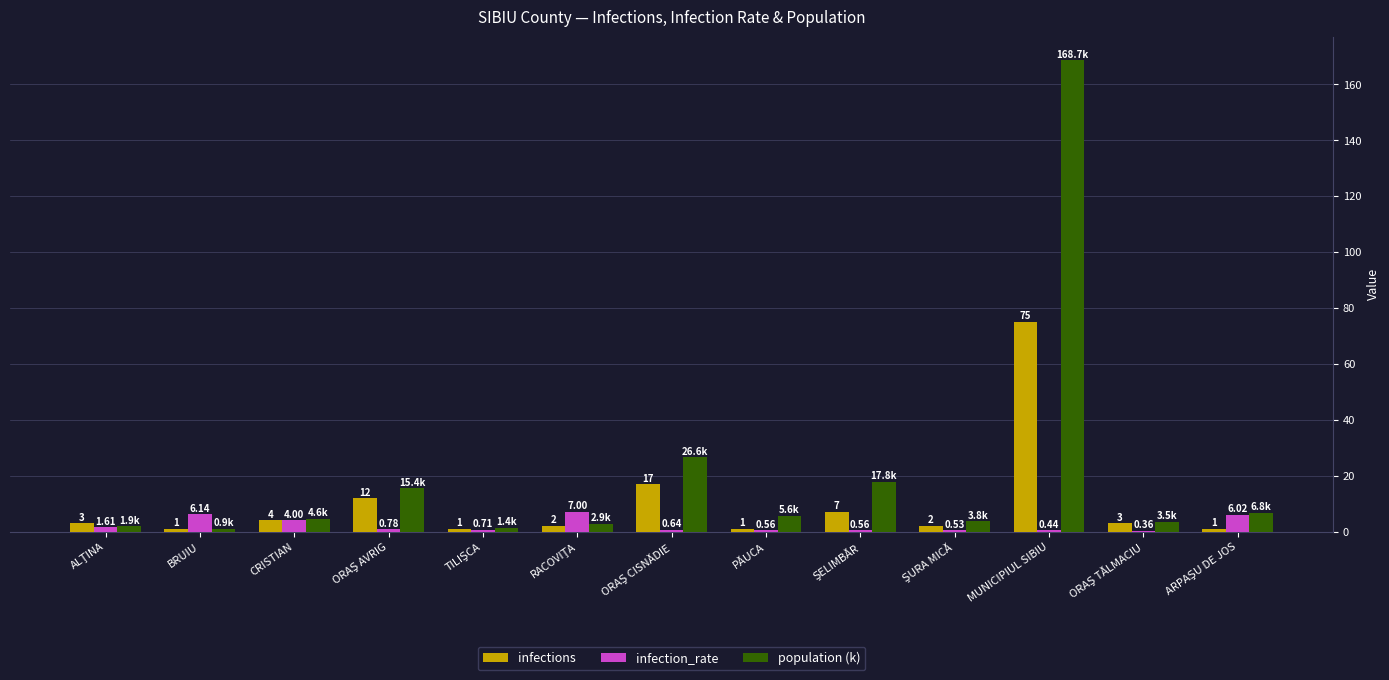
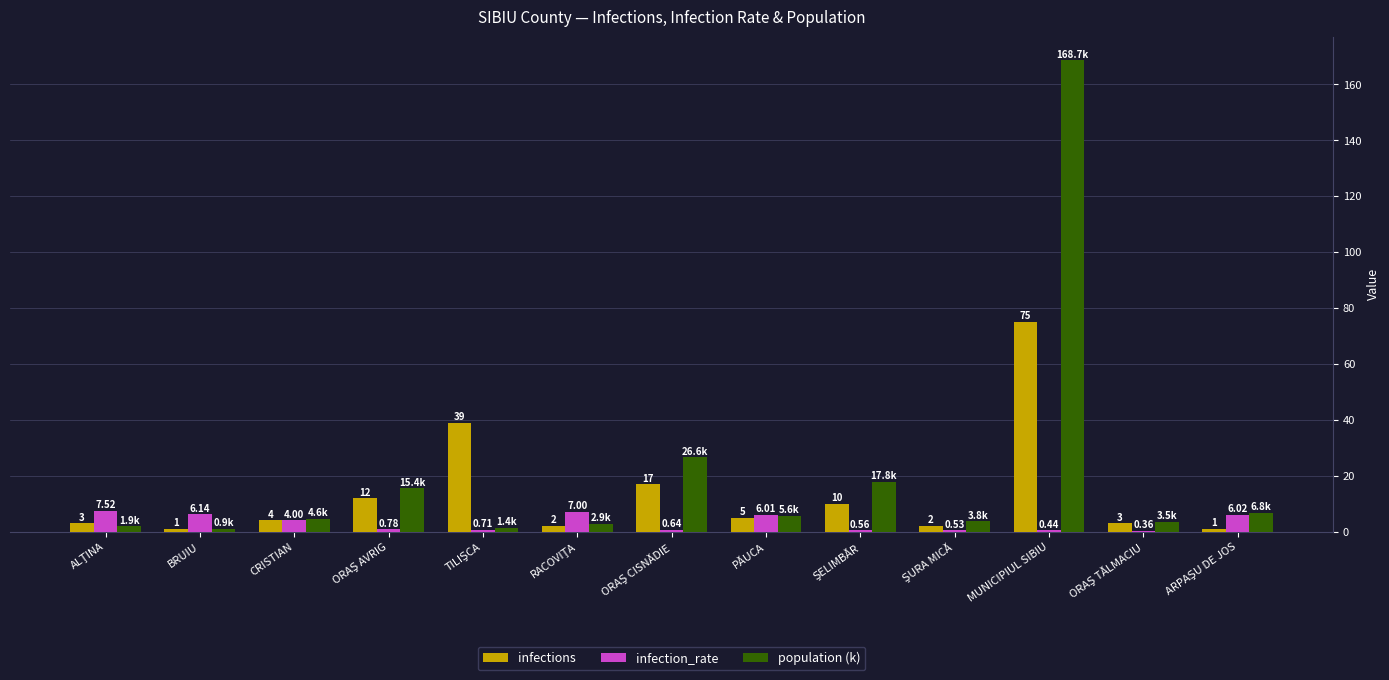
  {
    "infections": {
      "ALŢINA": "3",
      "BRUIU": "1",
      "CRISTIAN": "4",
      "ORAŞ AVRIG": "12",
-     "TILIŞCA": "1",
+     "TILIŞCA": "39",
      "RACOVIŢA": "2",
      "ORAŞ CISNĂDIE": "17",
-     "PĂUCA": "1",
-     "ŞELIMBĂR": "7",
+     "PĂUCA": "5",
+     "ŞELIMBĂR": "10",
      "ŞURA MICĂ": "2",
      "MUNICIPIUL SIBIU": "75",
      "ORAŞ TĂLMACIU": "3",
      "ARPAŞU DE JOS": "1"
    },
    "infection_rate": {
-     "ALŢINA": "1.61",
+     "ALŢINA": "7.52",
      "BRUIU": "6.14",
      "CRISTIAN": "4.00",
      "ORAŞ AVRIG": "0.78",
      "TILIŞCA": "0.71",
      "RACOVIŢA": "7.00",
      "ORAŞ CISNĂDIE": "0.64",
-     "PĂUCA": "0.56",
+     "PĂUCA": "6.01",
      "ŞELIMBĂR": "0.56",
      "ŞURA MICĂ": "0.53",
      "MUNICIPIUL SIBIU": "0.44",
      "ORAŞ TĂLMACIU": "0.36",
      "ARPAŞU DE JOS": "6.02"
    },
    "population (k)": {
      "ALŢINA": "1.9k",
      "BRUIU": "0.9k",
      "CRISTIAN": "4.6k",
      "ORAŞ AVRIG": "15.4k",
      "TILIŞCA": "1.4k",
      "RACOVIŢA": "2.9k",
      "ORAŞ CISNĂDIE": "26.6k",
      "PĂUCA": "5.6k",
      "ŞELIMBĂR": "17.8k",
      "ŞURA MICĂ": "3.8k",
      "MUNICIPIUL SIBIU": "168.7k",
      "ORAŞ TĂLMACIU": "3.5k",
      "ARPAŞU DE JOS": "6.8k"
    }
  }
